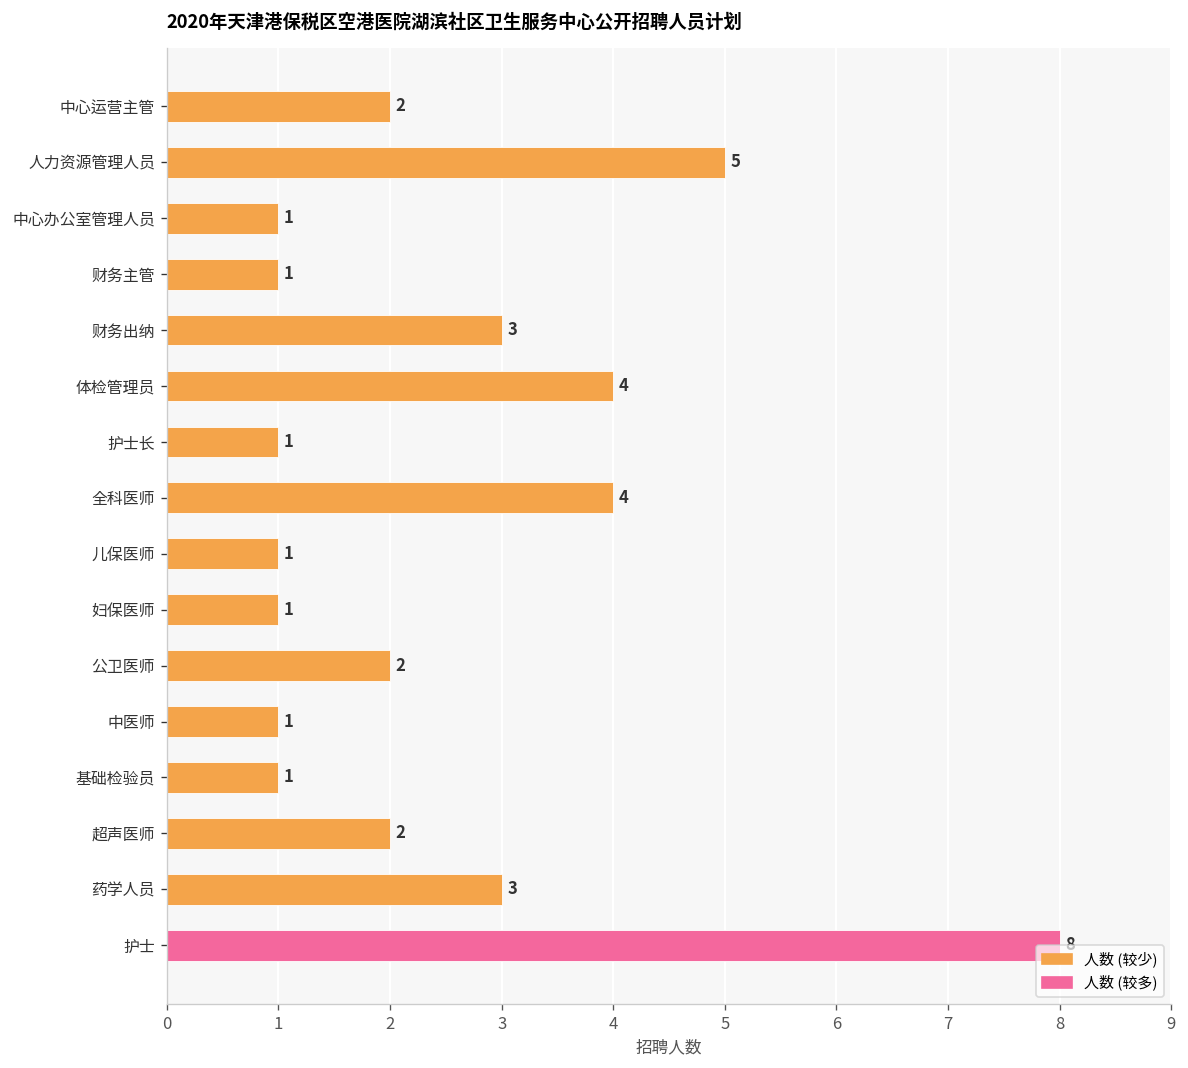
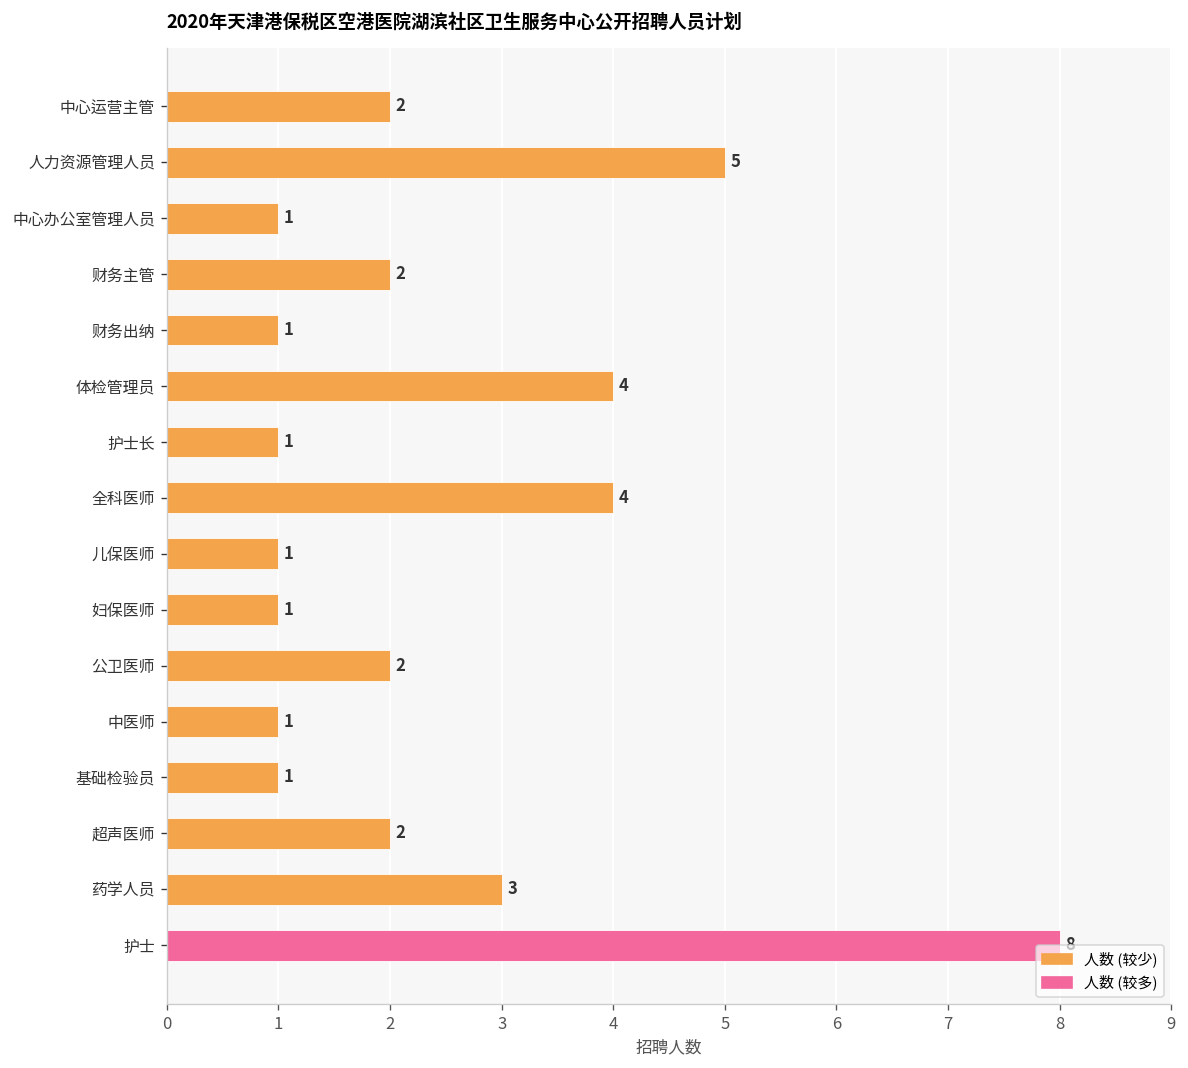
  {
    "中心运营主管": 2,
    "人力资源管理人员": 5,
    "中心办公室管理人员": 1,
-   "财务主管": 1,
-   "财务出纳": 3,
+   "财务主管": 2,
+   "财务出纳": 1,
    "体检管理员": 4,
    "护士长": 1,
    "全科医师": 4,
    "儿保医师": 1,
    "妇保医师": 1,
    "公卫医师": 2,
    "中医师": 1,
    "基础检验员": 1,
    "超声医师": 2,
    "药学人员": 3
  }
